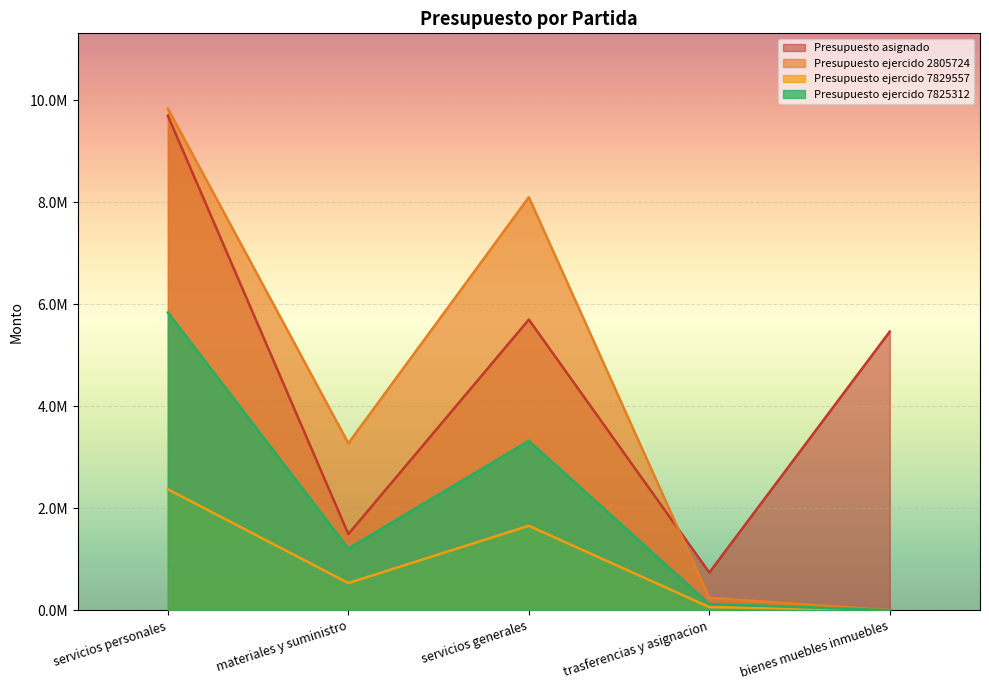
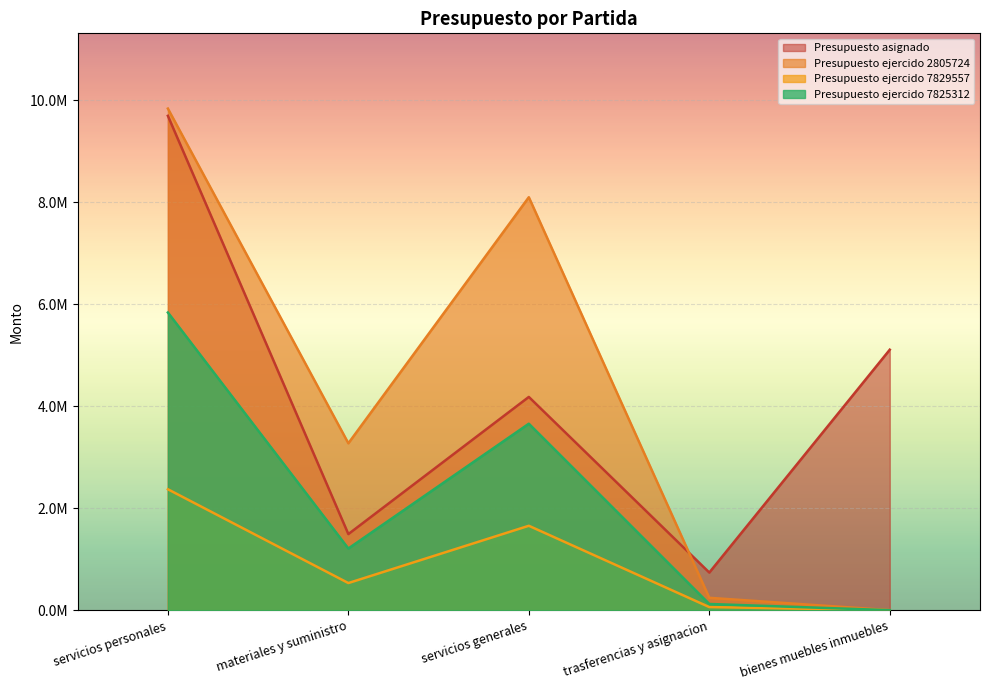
  {
    "Presupuesto asignado": {
      "servicios personales": 9700000,
      "materiales y suministro": 1500000,
-     "servicios generales": 5700000,
+     "servicios generales": 4200000,
      "trasferencias y asignacion": 700000,
-     "bienes muebles inmuebles": 5500000
+     "bienes muebles inmuebles": 5100000
    },
    "Presupuesto ejercido 7825312": {
      "servicios personales": 5800000,
      "materiales y suministro": 1200000,
-     "servicios generales": 3300000,
+     "servicios generales": 3700000,
      "trasferencias y asignacion": 100000
    }
  }
